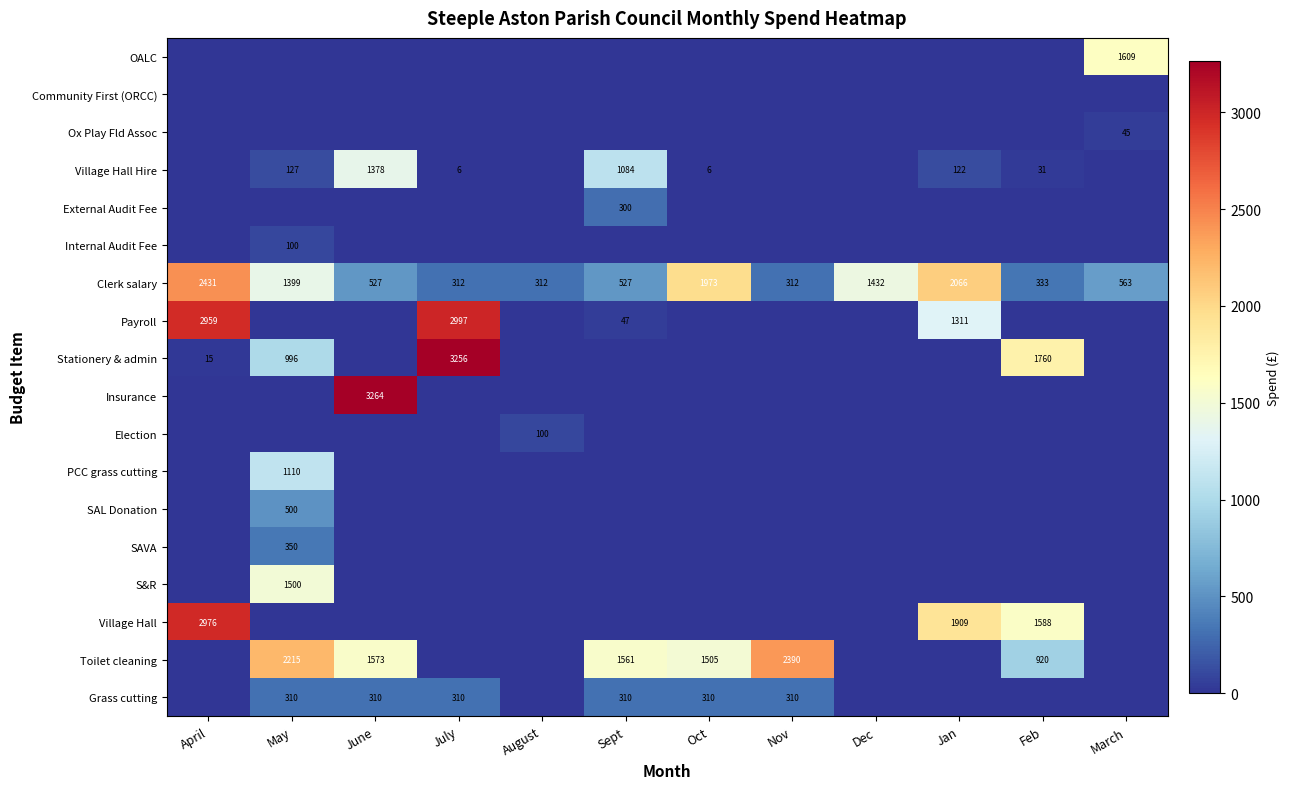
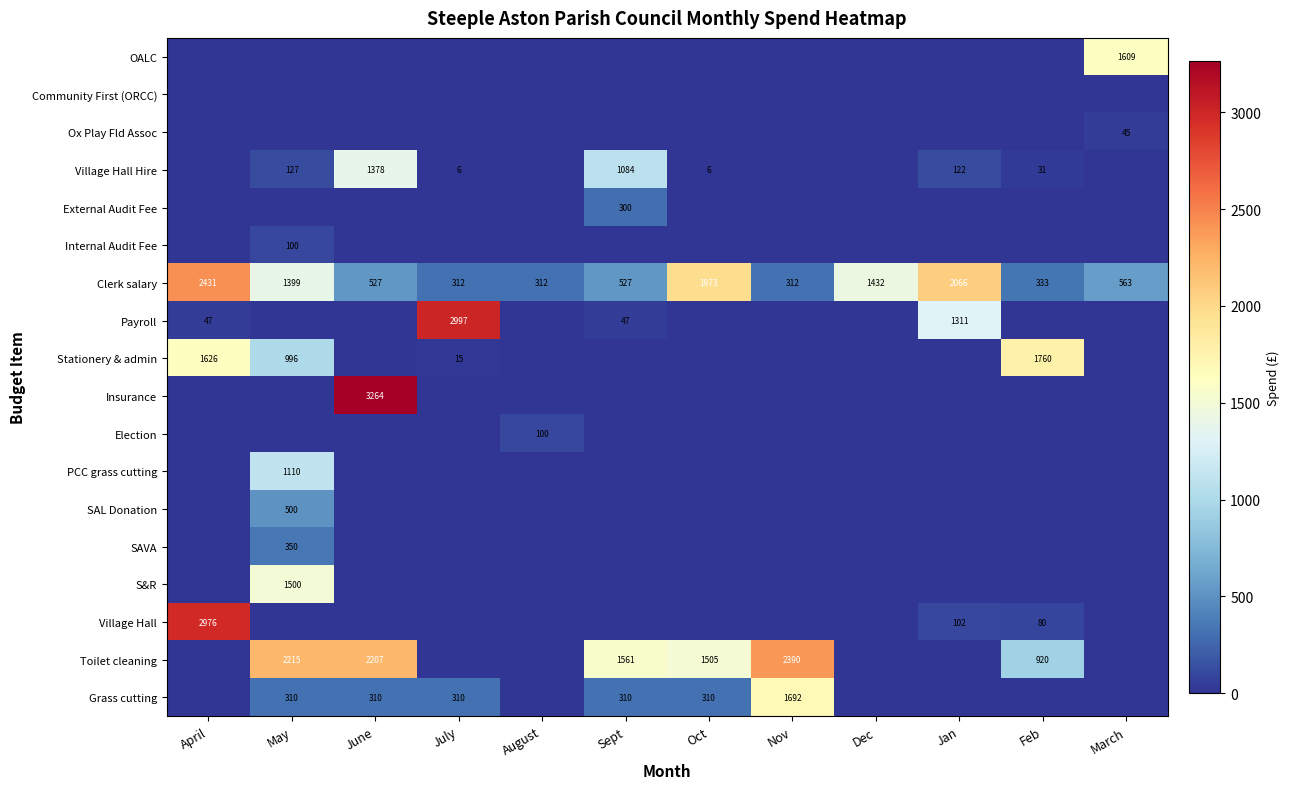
  {
    "OALC": {
      "March": 1609
    },
    "Ox Play Fld Assoc": {
      "March": 45
    },
    "Village Hall Hire": {
      "May": 127,
      "June": 1378,
      "July": 6,
      "Sept": 1084,
      "Oct": 6,
      "Jan": 122,
      "Feb": 31
    },
    "External Audit Fee": {
      "Sept": 300
    },
    "Internal Audit Fee": {
      "May": 100
    },
    "Clerk salary": {
      "April": 2431,
      "May": 1399,
      "June": 527,
      "July": 312,
      "August": 312,
      "Sept": 527,
      "Oct": 1973,
      "Nov": 312,
      "Dec": 1432,
      "Jan": 2066,
      "Feb": 333,
      "March": 563
    },
    "Payroll": {
-     "April": 2959,
+     "April": 47,
      "July": 2997,
      "Sept": 47,
      "Jan": 1311
    },
    "Stationery & admin": {
-     "April": 15,
+     "April": 1626,
      "May": 996,
-     "July": 3256,
+     "July": 15,
      "Feb": 1760
    },
    "Insurance": {
      "June": 3264
    },
    "Election": {
      "August": 100
    },
    "PCC grass cutting": {
      "May": 1110
    },
    "SAL Donation": {
      "May": 500
    },
    "SAVA": {
      "May": 350
    },
    "S&R": {
      "May": 1500
    },
    "Village Hall": {
      "April": 2976,
-     "Jan": 1909,
-     "Feb": 1588
+     "Jan": 102,
+     "Feb": 80
    },
    "Toilet cleaning": {
      "May": 2215,
-     "June": 1573,
+     "June": 2207,
      "Sept": 1561,
      "Oct": 1505,
      "Nov": 2390,
      "Feb": 920
    },
    "Grass cutting": {
      "May": 310,
      "June": 310,
      "July": 310,
      "Sept": 310,
      "Oct": 310,
-     "Nov": 310
+     "Nov": 1692
    }
  }
